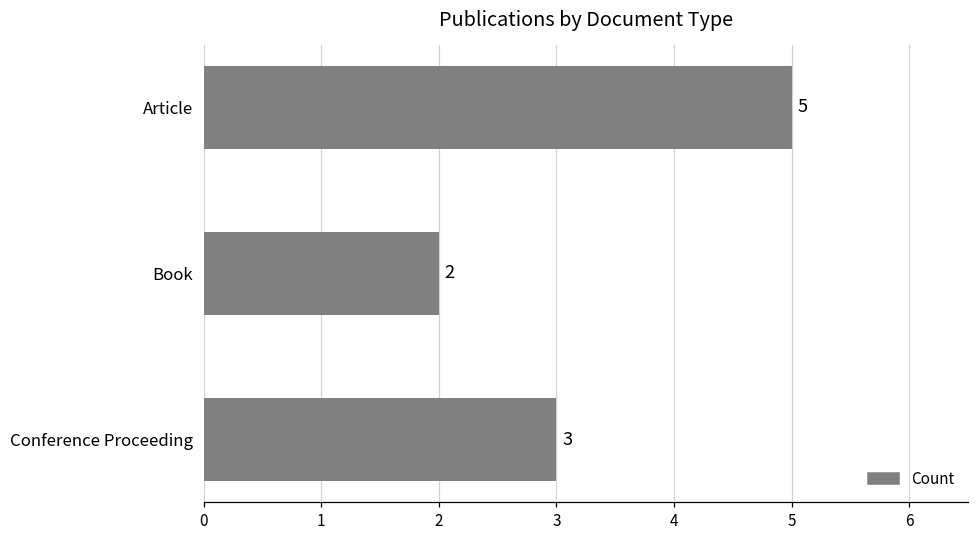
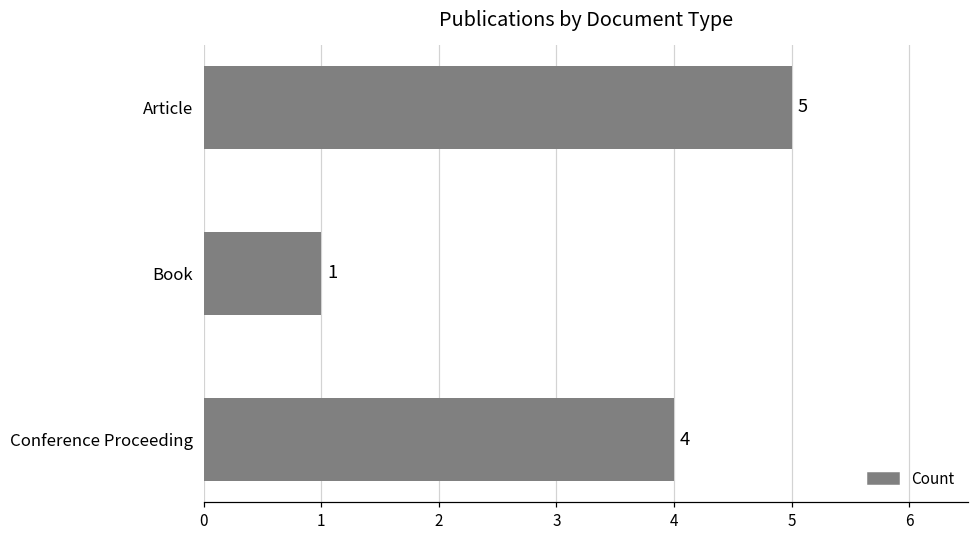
  {
    "Article": 5,
-   "Book": 2,
-   "Conference Proceeding": 3
+   "Book": 1,
+   "Conference Proceeding": 4
  }
